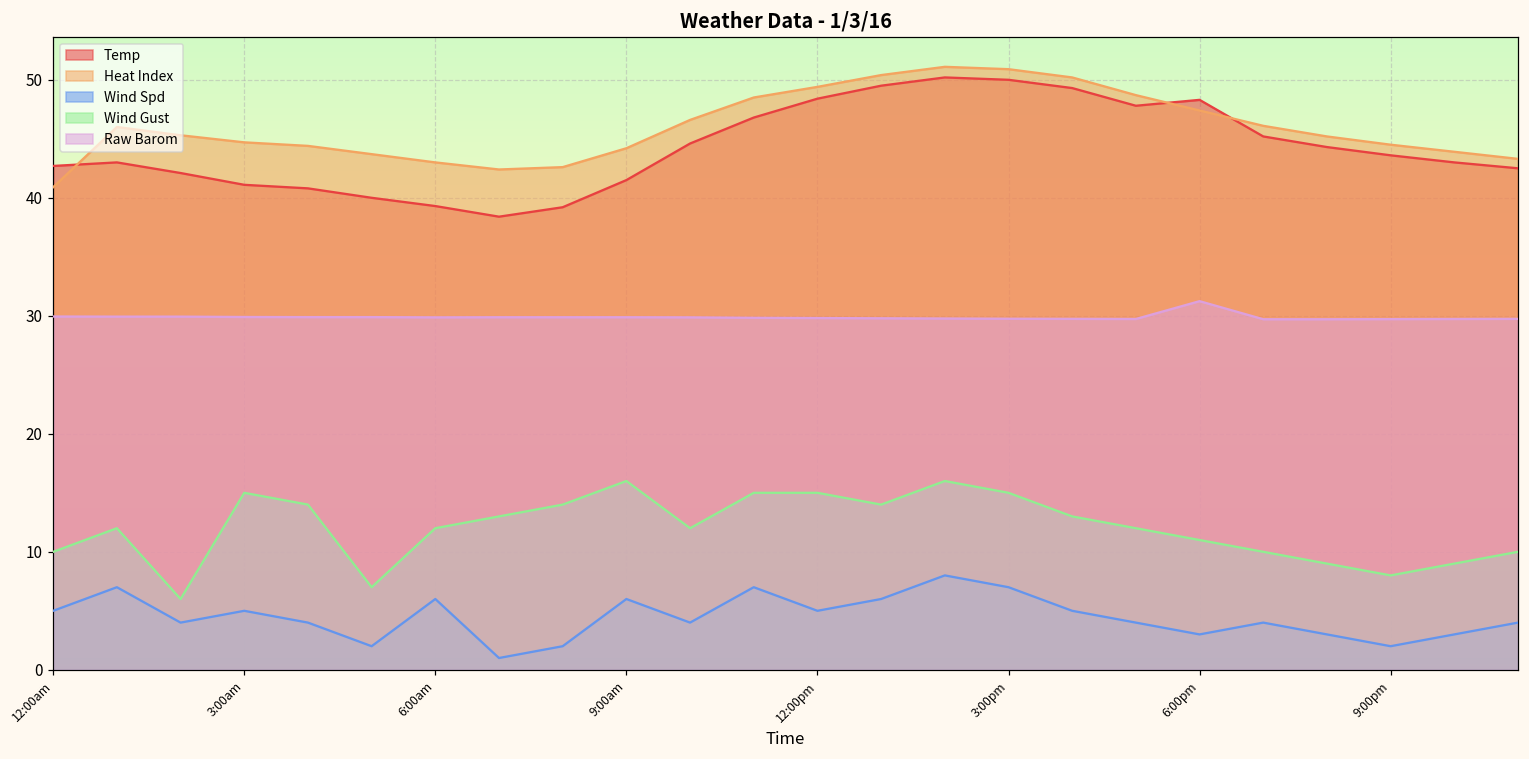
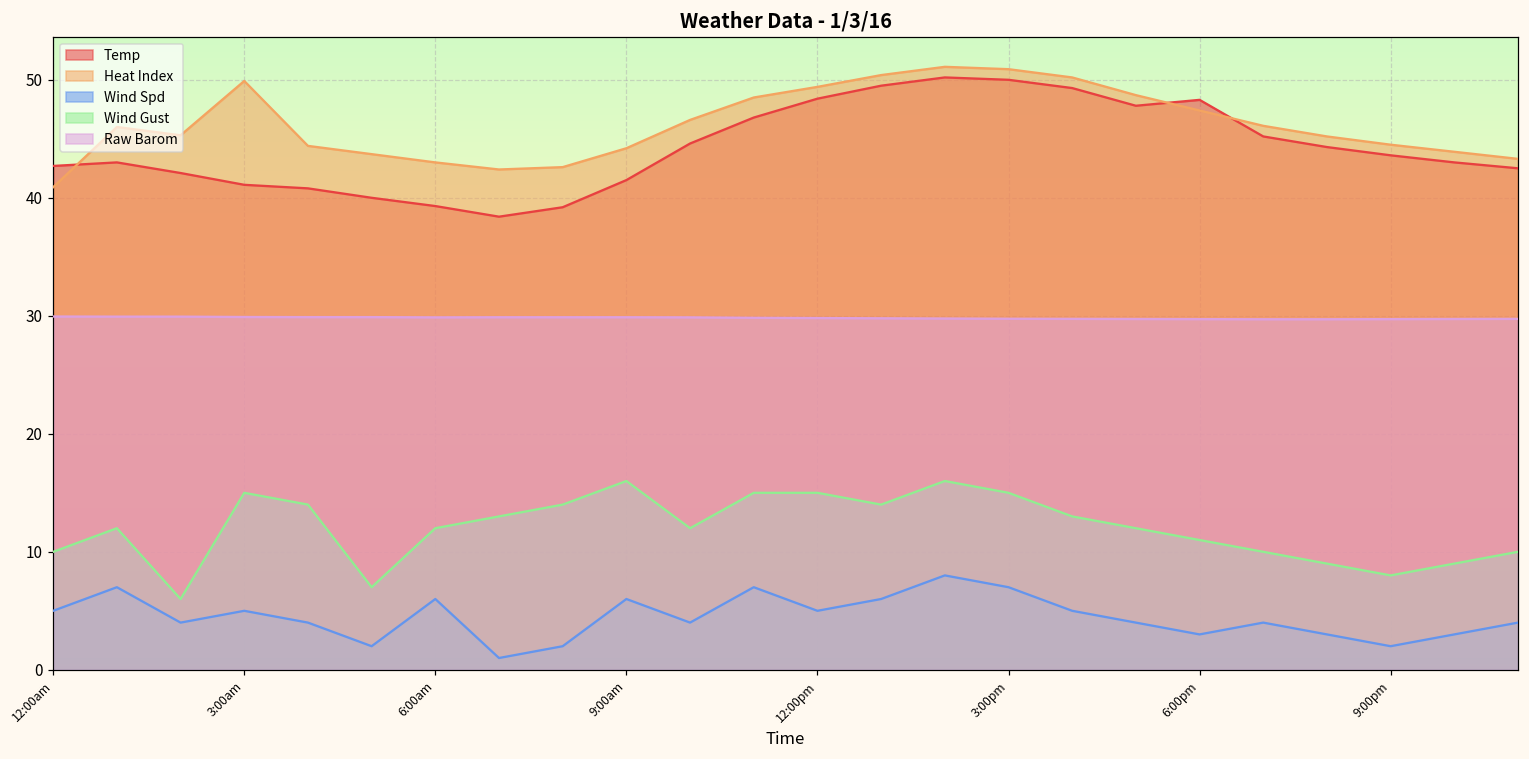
  {
    "Temp": {
      "12:00am": 42.7,
      "3:00am": 41.1,
      "6:00am": 39.3,
      "9:00am": 41.5,
      "12:00pm": 48.4,
      "3:00pm": 50.0,
      "6:00pm": 48.3,
      "9:00pm": 43.6
    },
    "Heat Index": {
      "12:00am": 40.9,
-     "3:00am": 44.7,
+     "3:00am": 49.9,
      "6:00am": 43.0,
      "9:00am": 44.2,
      "12:00pm": 49.4,
      "3:00pm": 50.9,
      "6:00pm": 47.4,
      "9:00pm": 44.5
    },
    "Wind Spd": {
      "12:00am": 5.0,
      "3:00am": 5.0,
      "6:00am": 6.0,
      "9:00am": 6.0,
      "12:00pm": 5.0,
      "3:00pm": 7.0,
      "6:00pm": 3.0,
      "9:00pm": 2.0
    },
    "Wind Gust": {
      "12:00am": 10.0,
      "3:00am": 15.0,
      "6:00am": 12.0,
      "9:00am": 16.0,
      "12:00pm": 15.0,
      "3:00pm": 15.0,
      "6:00pm": 11.0,
      "9:00pm": 8.0
    },
    "Raw Barom": {
      "12:00am": 29.9,
      "3:00am": 29.9,
      "6:00am": 29.9,
      "9:00am": 29.9,
      "12:00pm": 29.8,
      "3:00pm": 29.8,
-     "6:00pm": 31.2,
+     "6:00pm": 29.7,
      "9:00pm": 29.7
    }
  }
